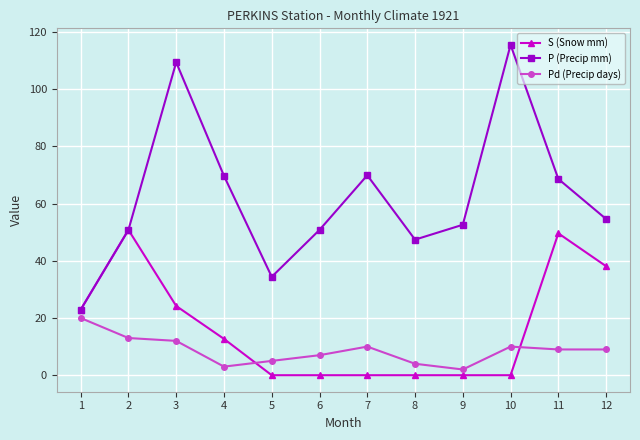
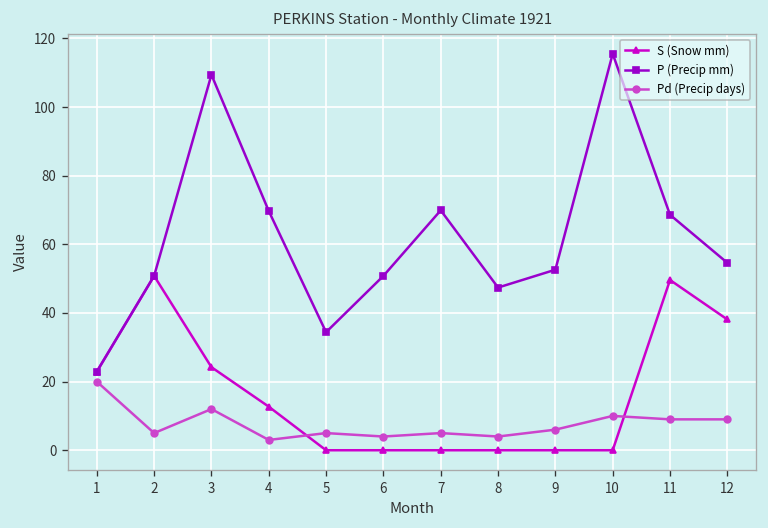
  {
    "Pd (Precip days)": {
      "1": 20,
-     "2": 13,
+     "2": 5,
      "3": 12,
      "4": 3,
      "5": 5,
-     "6": 7,
-     "7": 10,
+     "6": 4,
+     "7": 5,
      "8": 4,
-     "9": 2,
+     "9": 6,
      "10": 10,
      "11": 9,
      "12": 9
    }
  }
